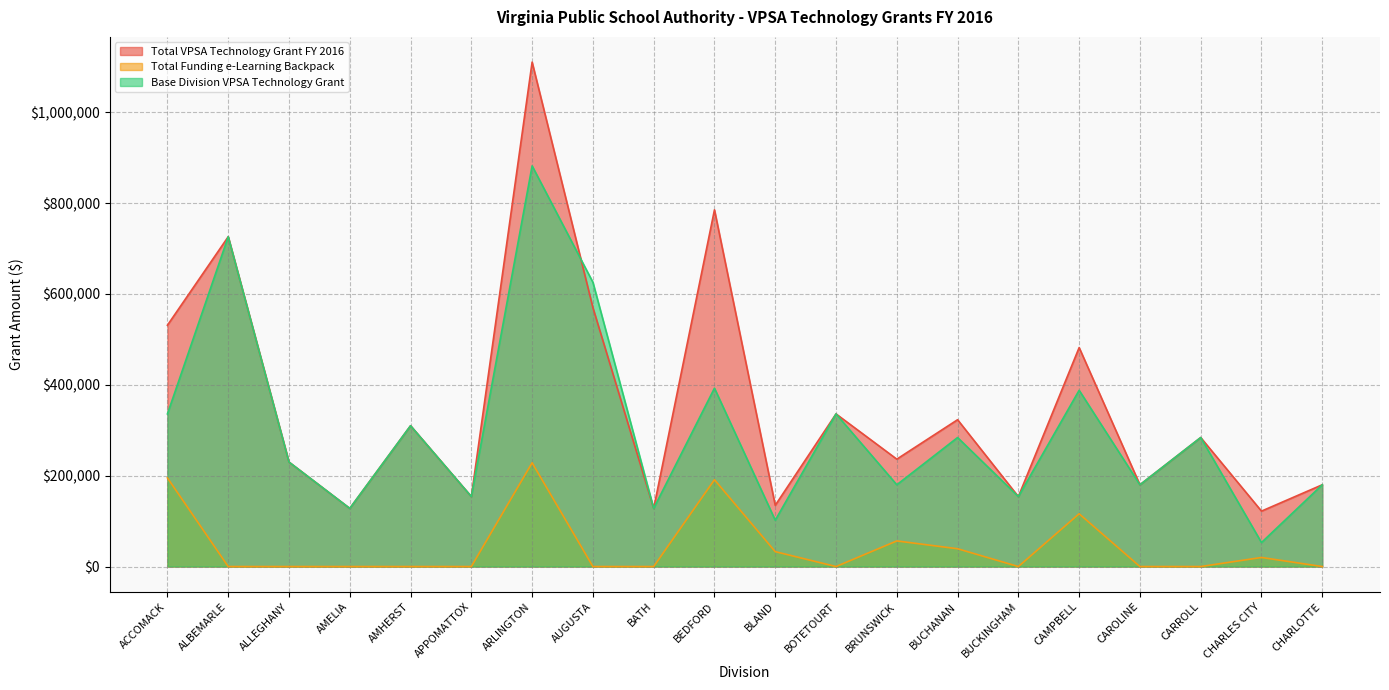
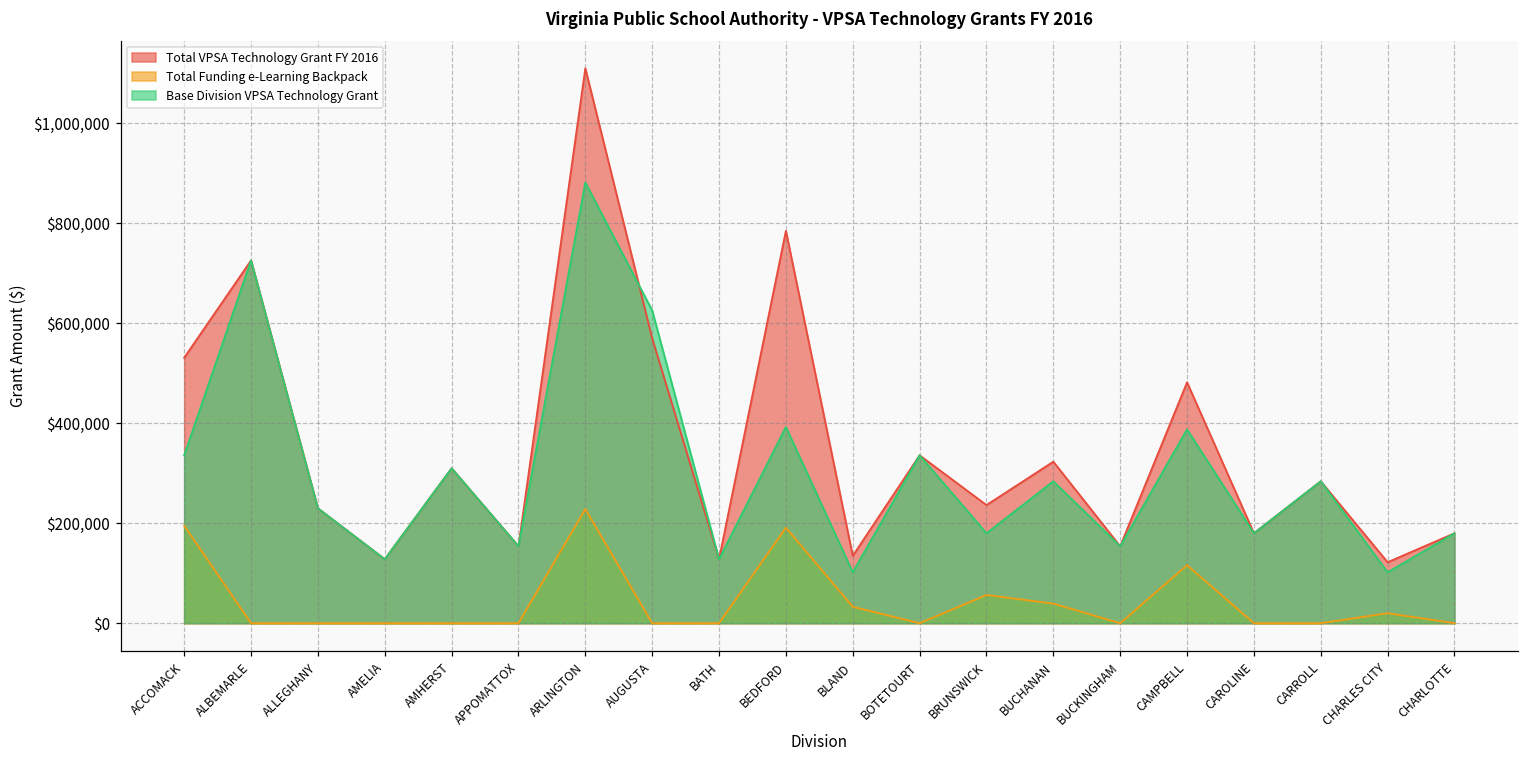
  {
    "Total VPSA Technology Grant FY 2016": {
      "ACCOMACK": "$530,000",
      "ARLINGTON": "$1,110,000",
      "AUGUSTA": "$570,000",
      "BEDFORD": "$790,000",
      "BLAND": "$130,000",
      "BRUNSWICK": "$240,000",
      "BUCHANAN": "$320,000",
      "CAMPBELL": "$480,000",
      "CHARLES CITY": "$120,000"
    },
    "Total Funding e-Learning Backpack": {
      "ACCOMACK": "$200,000",
      "ALBEMARLE": "$0",
      "ALLEGHANY": "$0",
      "AMELIA": "$0",
      "AMHERST": "$0",
      "APPOMATTOX": "$0",
      "ARLINGTON": "$230,000",
      "AUGUSTA": "$0",
      "BATH": "$0",
      "BEDFORD": "$190,000",
      "BLAND": "$30,000",
      "BOTETOURT": "$0",
      "BRUNSWICK": "$60,000",
      "BUCHANAN": "$40,000",
      "BUCKINGHAM": "$0",
      "CAMPBELL": "$120,000",
      "CAROLINE": "$0",
      "CARROLL": "$0",
      "CHARLES CITY": "$20,000",
      "CHARLOTTE": "$0"
    },
    "Base Division VPSA Technology Grant": {
      "ACCOMACK": "$340,000",
      "ARLINGTON": "$880,000",
      "AUGUSTA": "$630,000",
      "BEDFORD": "$390,000",
      "BLAND": "$100,000",
      "BRUNSWICK": "$180,000",
      "BUCHANAN": "$280,000",
      "CAMPBELL": "$390,000",
-     "CHARLES CITY": "$50,000"
+     "CHARLES CITY": "$100,000"
    }
  }
